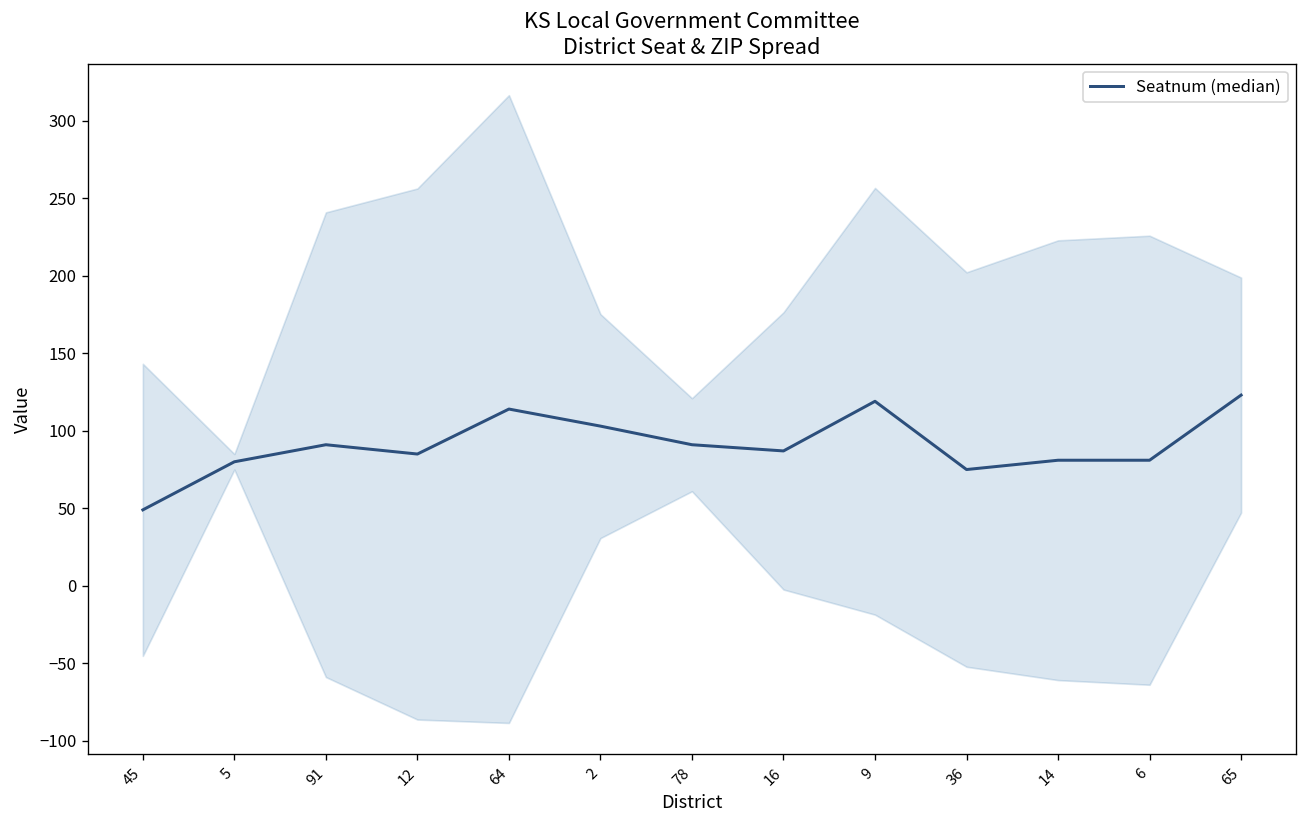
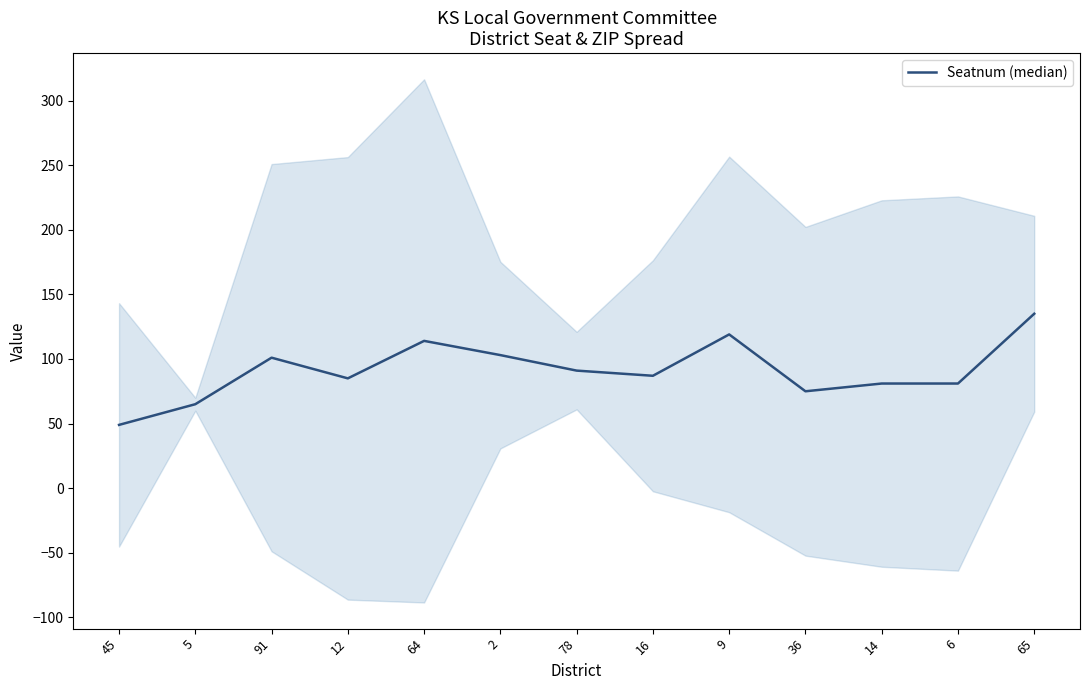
  {
    "Seatnum (median)": {
      "45": 49,
-     "5": 80,
-     "91": 91,
+     "5": 65,
+     "91": 101,
      "12": 85,
      "64": 114,
      "2": 103,
      "78": 91,
      "16": 87,
      "9": 119,
      "36": 75,
      "14": 81,
      "6": 81,
-     "65": 123
+     "65": 135
    }
  }
